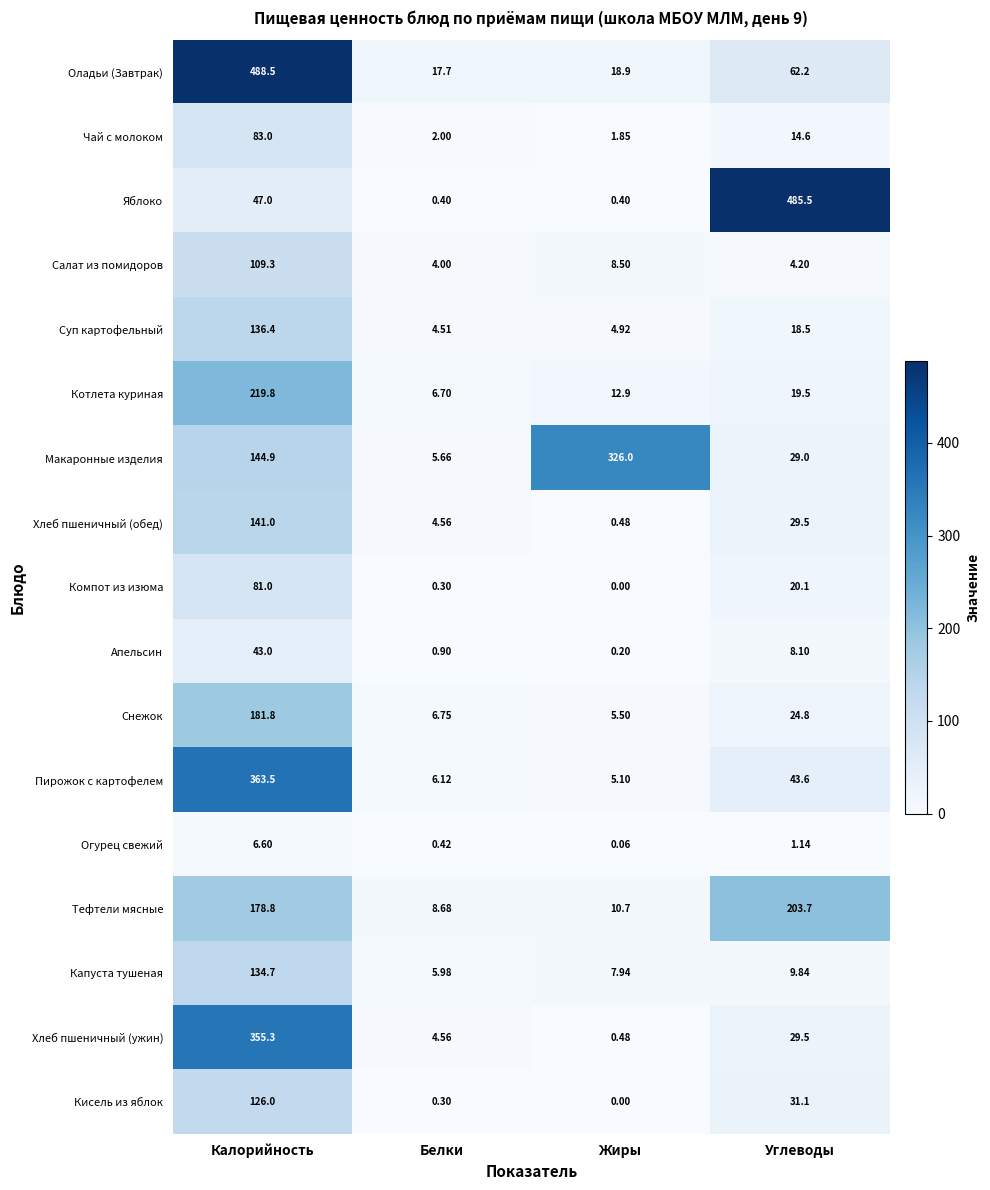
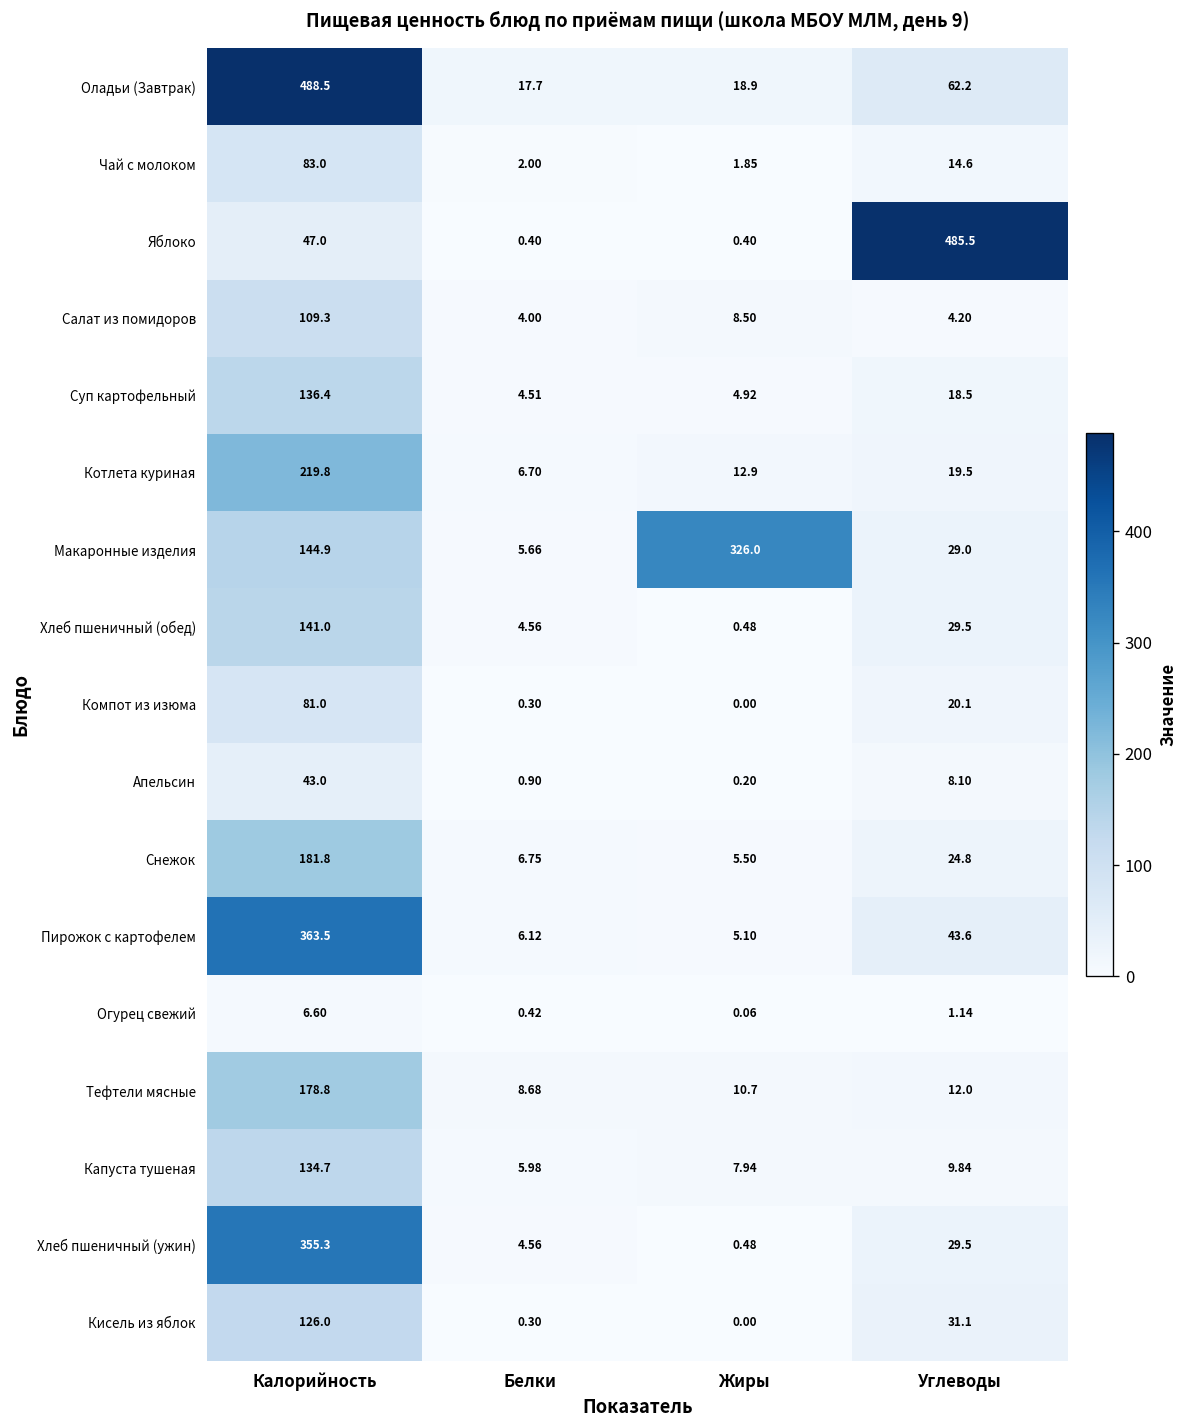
  {
    "Оладьи (Завтрак)": {
      "Калорийность": 488.5,
      "Белки": 17.7,
      "Жиры": 18.9,
      "Углеводы": 62.2
    },
    "Чай с молоком": {
      "Калорийность": 83.0,
      "Белки": 2.00,
      "Жиры": 1.85,
      "Углеводы": 14.6
    },
    "Яблоко": {
      "Калорийность": 47.0,
      "Белки": 0.40,
      "Жиры": 0.40,
      "Углеводы": 485.5
    },
    "Салат из помидоров": {
      "Калорийность": 109.3,
      "Белки": 4.00,
      "Жиры": 8.50,
      "Углеводы": 4.20
    },
    "Суп картофельный": {
      "Калорийность": 136.4,
      "Белки": 4.51,
      "Жиры": 4.92,
      "Углеводы": 18.5
    },
    "Котлета куриная": {
      "Калорийность": 219.8,
      "Белки": 6.70,
      "Жиры": 12.9,
      "Углеводы": 19.5
    },
    "Макаронные изделия": {
      "Калорийность": 144.9,
      "Белки": 5.66,
      "Жиры": 326.0,
      "Углеводы": 29.0
    },
    "Хлеб пшеничный (обед)": {
      "Калорийность": 141.0,
      "Белки": 4.56,
      "Жиры": 0.48,
      "Углеводы": 29.5
    },
    "Компот из изюма": {
      "Калорийность": 81.0,
      "Белки": 0.30,
      "Жиры": 0.00,
      "Углеводы": 20.1
    },
    "Апельсин": {
      "Калорийность": 43.0,
      "Белки": 0.90,
      "Жиры": 0.20,
      "Углеводы": 8.10
    },
    "Снежок": {
      "Калорийность": 181.8,
      "Белки": 6.75,
      "Жиры": 5.50,
      "Углеводы": 24.8
    },
    "Пирожок с картофелем": {
      "Калорийность": 363.5,
      "Белки": 6.12,
      "Жиры": 5.10,
      "Углеводы": 43.6
    },
    "Огурец свежий": {
      "Калорийность": 6.60,
      "Белки": 0.42,
      "Жиры": 0.06,
      "Углеводы": 1.14
    },
    "Тефтели мясные": {
      "Калорийность": 178.8,
      "Белки": 8.68,
      "Жиры": 10.7,
-     "Углеводы": 203.7
+     "Углеводы": 12.0
    },
    "Капуста тушеная": {
      "Калорийность": 134.7,
      "Белки": 5.98,
      "Жиры": 7.94,
      "Углеводы": 9.84
    },
    "Хлеб пшеничный (ужин)": {
      "Калорийность": 355.3,
      "Белки": 4.56,
      "Жиры": 0.48,
      "Углеводы": 29.5
    },
    "Кисель из яблок": {
      "Калорийность": 126.0,
      "Белки": 0.30,
      "Жиры": 0.00,
      "Углеводы": 31.1
    }
  }
